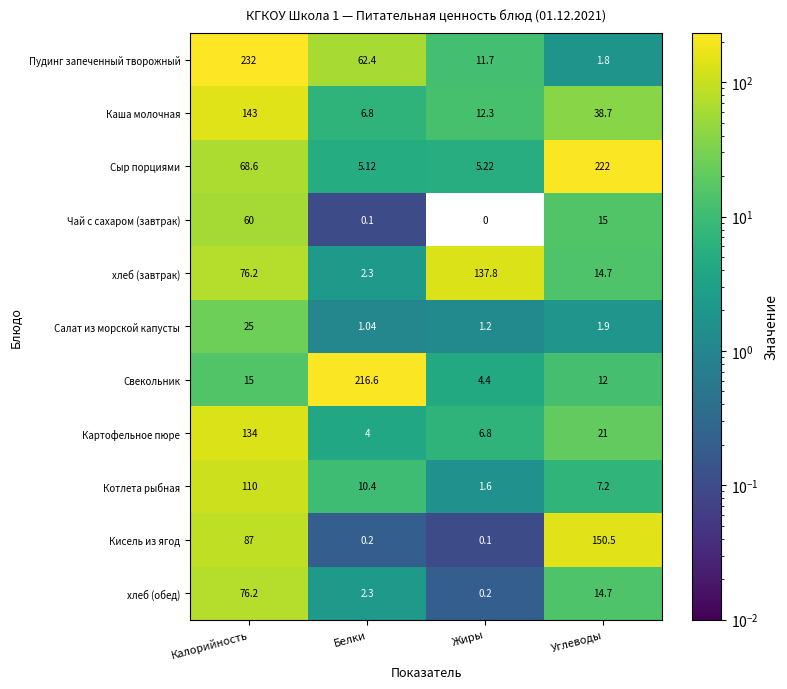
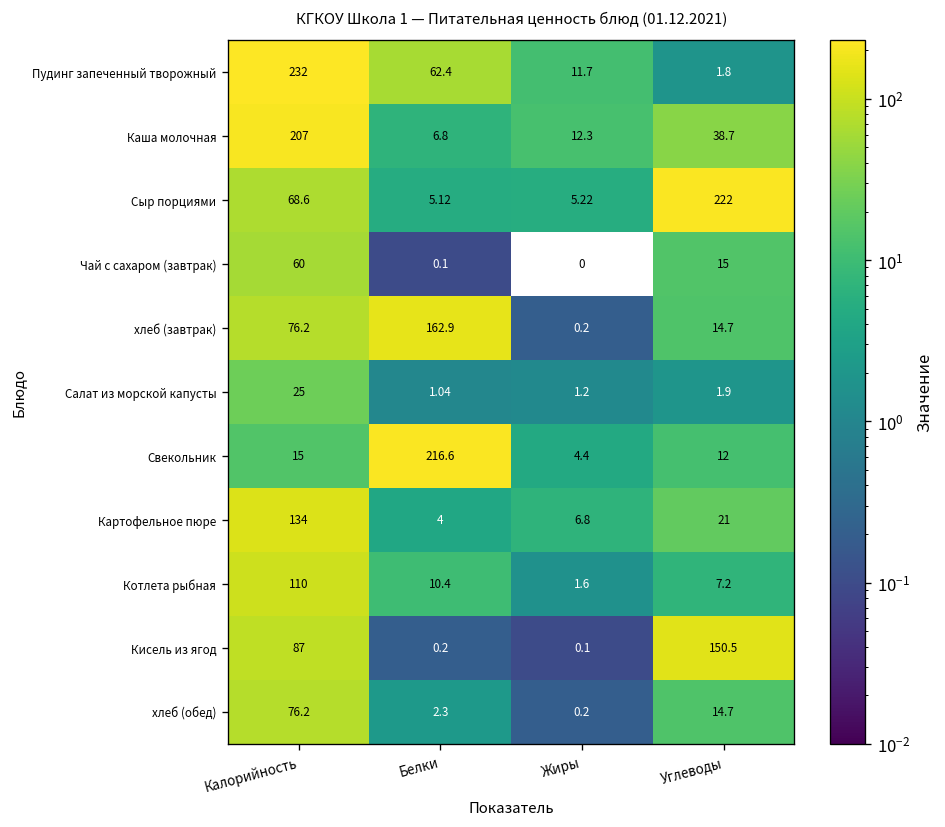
  {
    "Пудинг запеченный творожный": {
      "Калорийность": 232,
      "Белки": 62.4,
      "Жиры": 11.7,
      "Углеводы": 1.8
    },
    "Каша молочная": {
-     "Калорийность": 143,
+     "Калорийность": 207,
      "Белки": 6.8,
      "Жиры": 12.3,
      "Углеводы": 38.7
    },
    "Сыр порциями": {
      "Калорийность": 68.6,
      "Белки": 5.12,
      "Жиры": 5.22,
      "Углеводы": 222
    },
    "Чай с сахаром (завтрак)": {
      "Калорийность": 60,
      "Белки": 0.1,
      "Жиры": 0,
      "Углеводы": 15
    },
    "хлеб (завтрак)": {
      "Калорийность": 76.2,
-     "Белки": 2.3,
-     "Жиры": 137.8,
+     "Белки": 162.9,
+     "Жиры": 0.2,
      "Углеводы": 14.7
    },
    "Салат из морской капусты": {
      "Калорийность": 25,
      "Белки": 1.04,
      "Жиры": 1.2,
      "Углеводы": 1.9
    },
    "Свекольник": {
      "Калорийность": 15,
      "Белки": 216.6,
      "Жиры": 4.4,
      "Углеводы": 12
    },
    "Картофельное пюре": {
      "Калорийность": 134,
      "Белки": 4,
      "Жиры": 6.8,
      "Углеводы": 21
    },
    "Котлета рыбная": {
      "Калорийность": 110,
      "Белки": 10.4,
      "Жиры": 1.6,
      "Углеводы": 7.2
    },
    "Кисель из ягод": {
      "Калорийность": 87,
      "Белки": 0.2,
      "Жиры": 0.1,
      "Углеводы": 150.5
    },
    "хлеб (обед)": {
      "Калорийность": 76.2,
      "Белки": 2.3,
      "Жиры": 0.2,
      "Углеводы": 14.7
    }
  }
